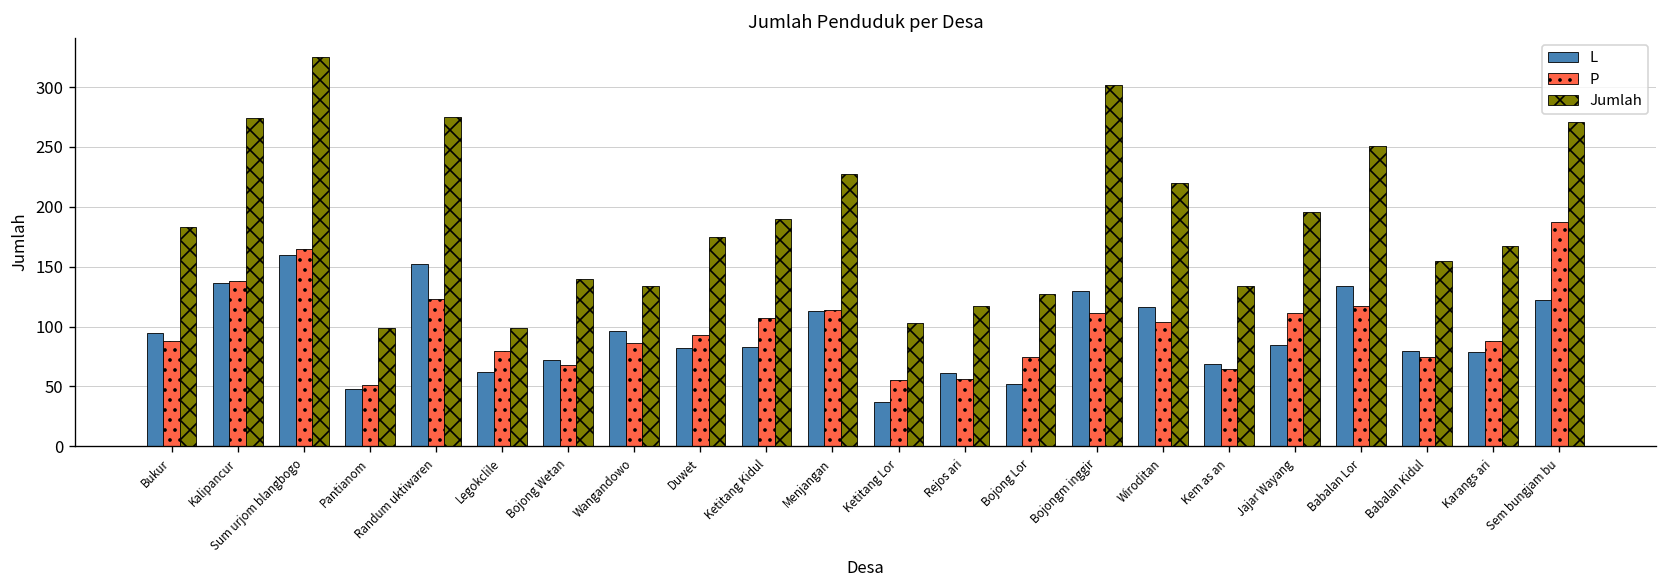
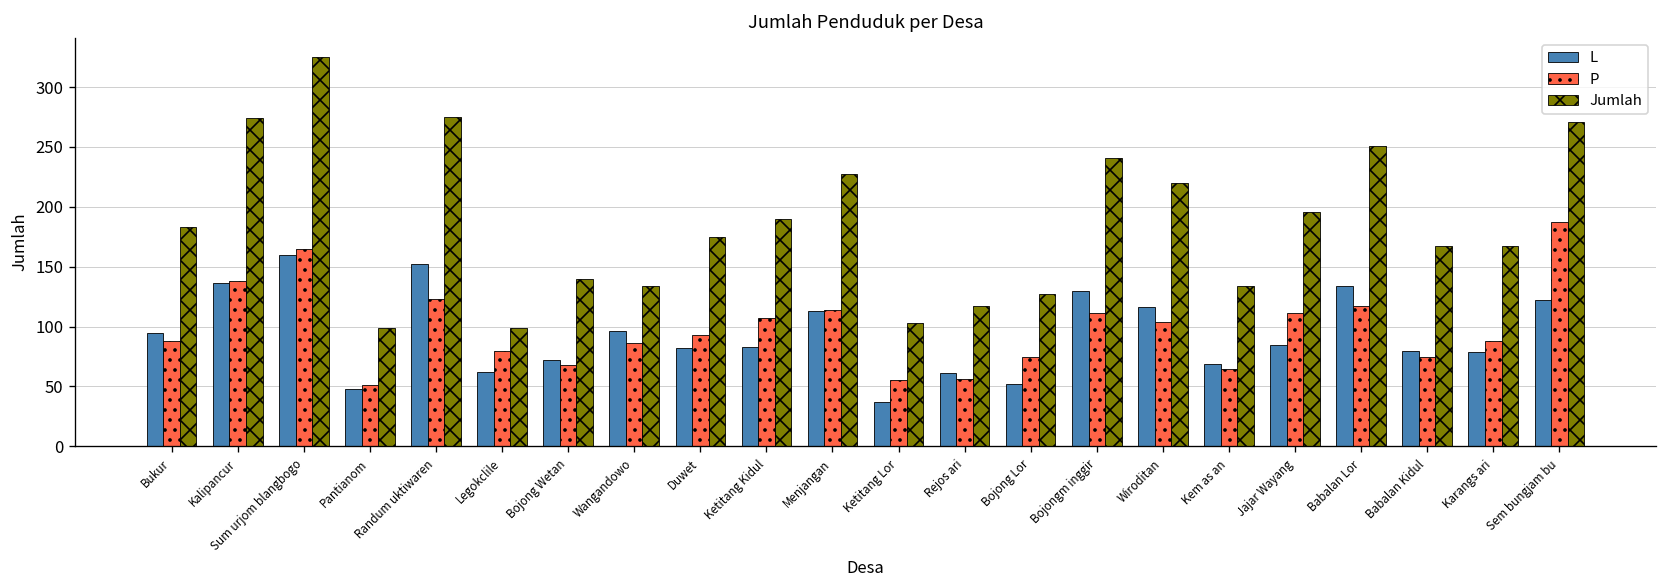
  {
    "L": {
      "Bukur": 100,
      "Kalipancur": 140,
      "Sum urjom blangbogo": 160,
      "Pantianom": 50,
      "Randum uktiwaren": 150,
      "Legokclile": 60,
      "Bojong Wetan": 70,
      "Wangandowo": 100,
      "Duwet": 80,
      "Ketitang Kidul": 80,
      "Menjangan": 110,
      "Ketitang Lor": 40,
      "Rejos ari": 60,
      "Bojong Lor": 50,
      "Bojongm inggir": 130,
      "Wiroditan": 120,
      "Kem as an": 70,
      "Jajar Wayang": 90,
      "Babalan Lor": 130,
      "Babalan Kidul": 80,
      "Karangs ari": 80,
      "Sem bungjam bu": 120
    },
    "P": {
      "Bukur": 90,
      "Kalipancur": 140,
      "Sum urjom blangbogo": 170,
      "Pantianom": 50,
      "Randum uktiwaren": 120,
      "Legokclile": 80,
      "Bojong Wetan": 70,
      "Wangandowo": 90,
      "Duwet": 90,
      "Ketitang Kidul": 110,
      "Menjangan": 110,
      "Ketitang Lor": 60,
      "Rejos ari": 60,
      "Bojong Lor": 80,
      "Bojongm inggir": 110,
      "Wiroditan": 100,
      "Kem as an": 70,
      "Jajar Wayang": 110,
      "Babalan Lor": 120,
      "Babalan Kidul": 80,
      "Karangs ari": 90,
      "Sem bungjam bu": 190
    },
    "Jumlah": {
      "Bukur": 180,
      "Kalipancur": 270,
      "Sum urjom blangbogo": 330,
      "Pantianom": 100,
      "Randum uktiwaren": 280,
      "Legokclile": 100,
      "Bojong Wetan": 140,
      "Wangandowo": 130,
      "Duwet": 180,
      "Ketitang Kidul": 190,
      "Menjangan": 230,
      "Ketitang Lor": 100,
      "Rejos ari": 120,
      "Bojong Lor": 130,
-     "Bojongm inggir": 300,
+     "Bojongm inggir": 240,
      "Wiroditan": 220,
      "Kem as an": 130,
      "Jajar Wayang": 200,
      "Babalan Lor": 250,
-     "Babalan Kidul": 160,
+     "Babalan Kidul": 170,
      "Karangs ari": 170,
      "Sem bungjam bu": 270
    }
  }
